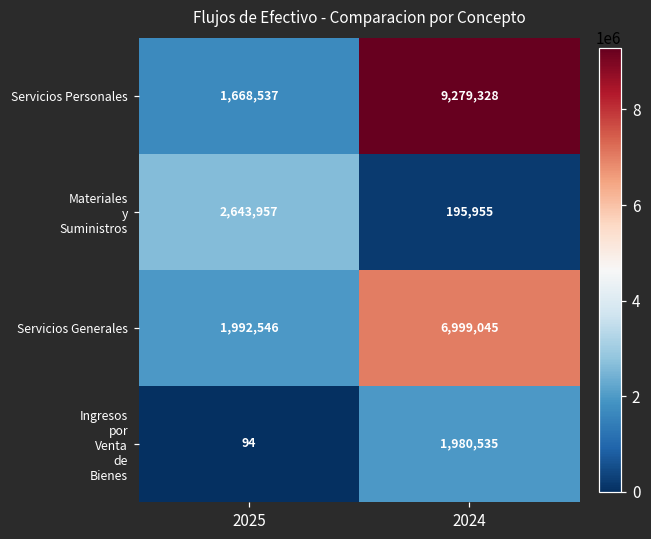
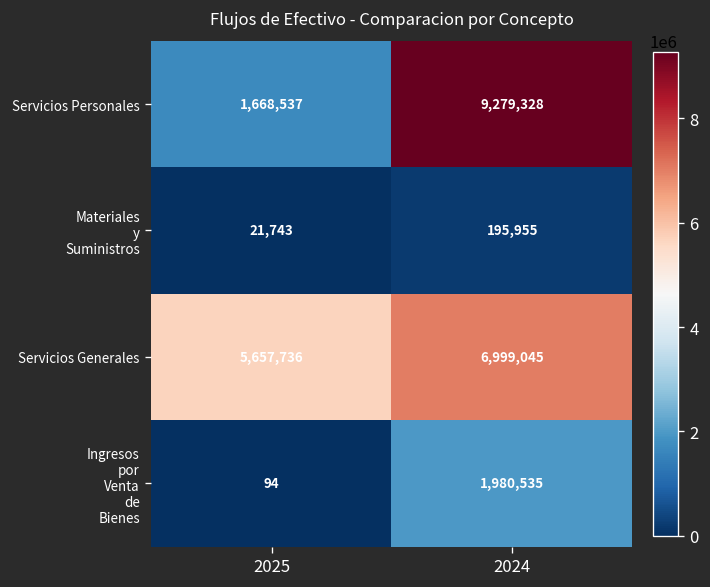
  {
    "Servicios Personales": {
      "2025": "1,668,537",
      "2024": "9,279,328"
    },
    "Materiales y Suministros": {
-     "2025": "2,643,957",
+     "2025": "21,743",
      "2024": "195,955"
    },
    "Servicios Generales": {
-     "2025": "1,992,546",
+     "2025": "5,657,736",
      "2024": "6,999,045"
    },
    "Ingresos por Venta de Bienes": {
      "2025": "94",
      "2024": "1,980,535"
    }
  }
